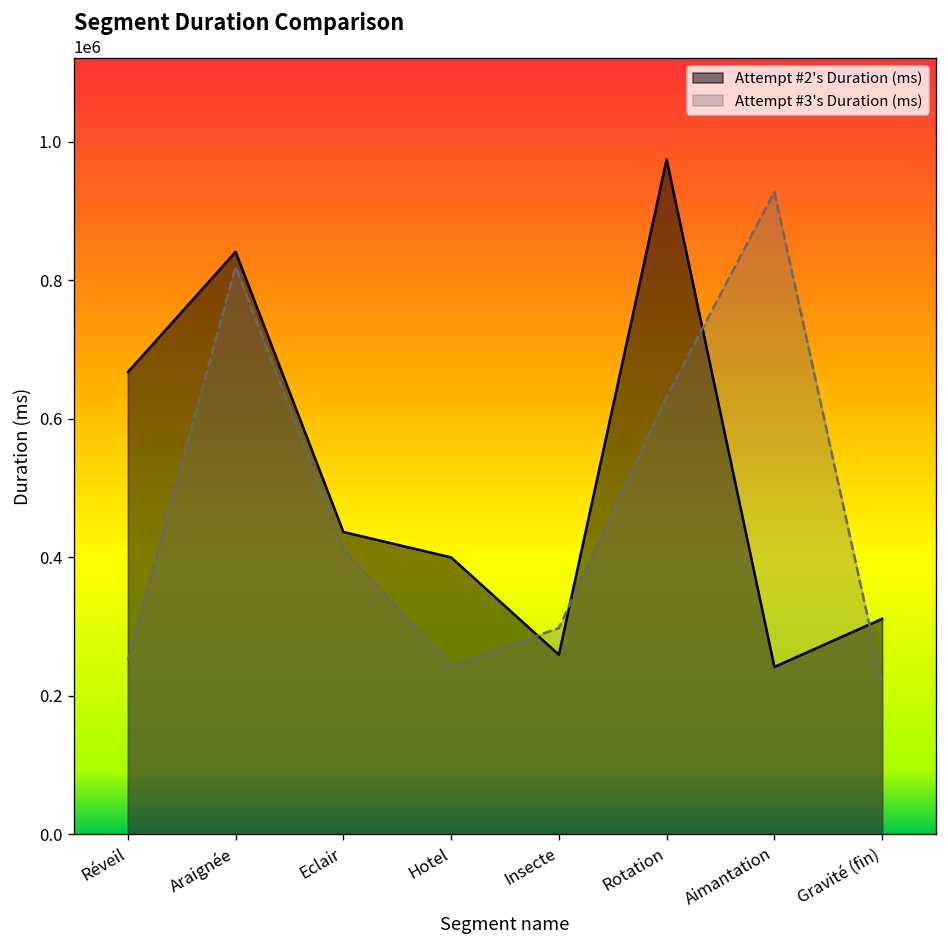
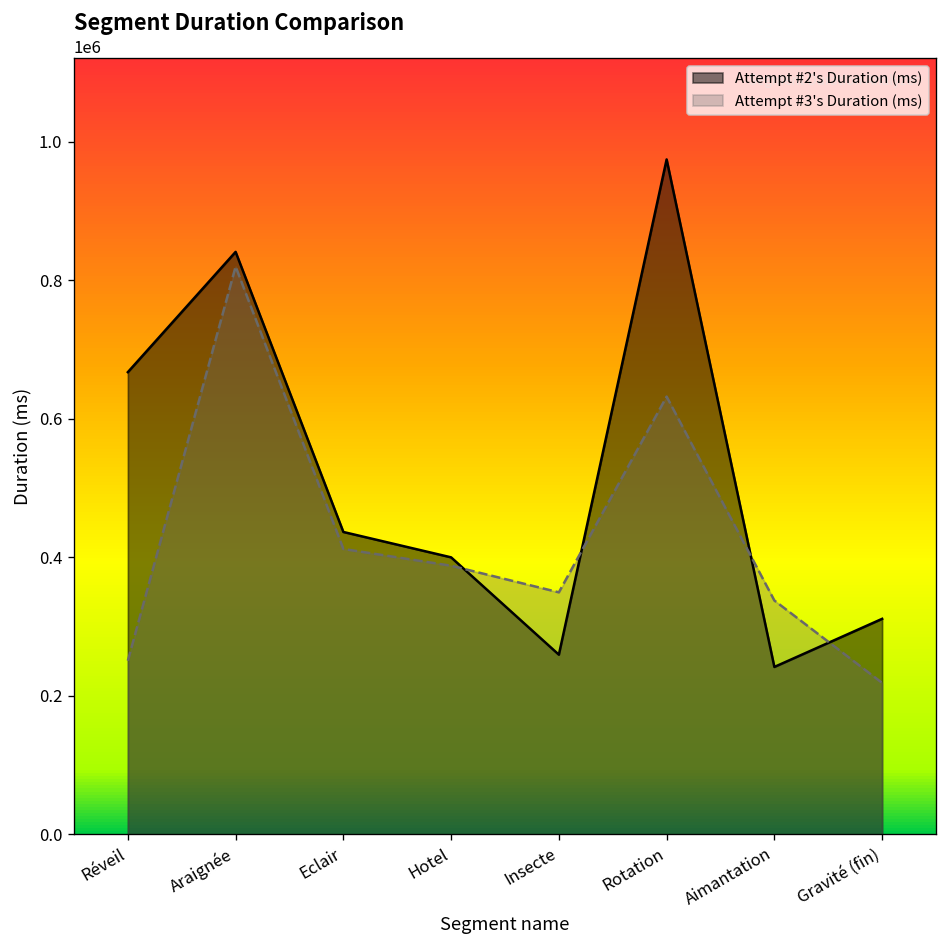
  {
    "Attempt #2's Duration (ms)": {
      "Réveil": 670000,
      "Araignée": 840000,
      "Eclair": 440000,
      "Hotel": 400000,
      "Insecte": 260000,
      "Rotation": 970000,
      "Aimantation": 240000,
      "Gravité (fin)": 310000
    },
    "Attempt #3's Duration (ms)": {
      "Réveil": 250000,
      "Araignée": 820000,
      "Eclair": 410000,
-     "Hotel": 240000,
-     "Insecte": 300000,
+     "Hotel": 390000,
+     "Insecte": 350000,
      "Rotation": 630000,
-     "Aimantation": 930000,
+     "Aimantation": 340000,
      "Gravité (fin)": 220000
    }
  }
